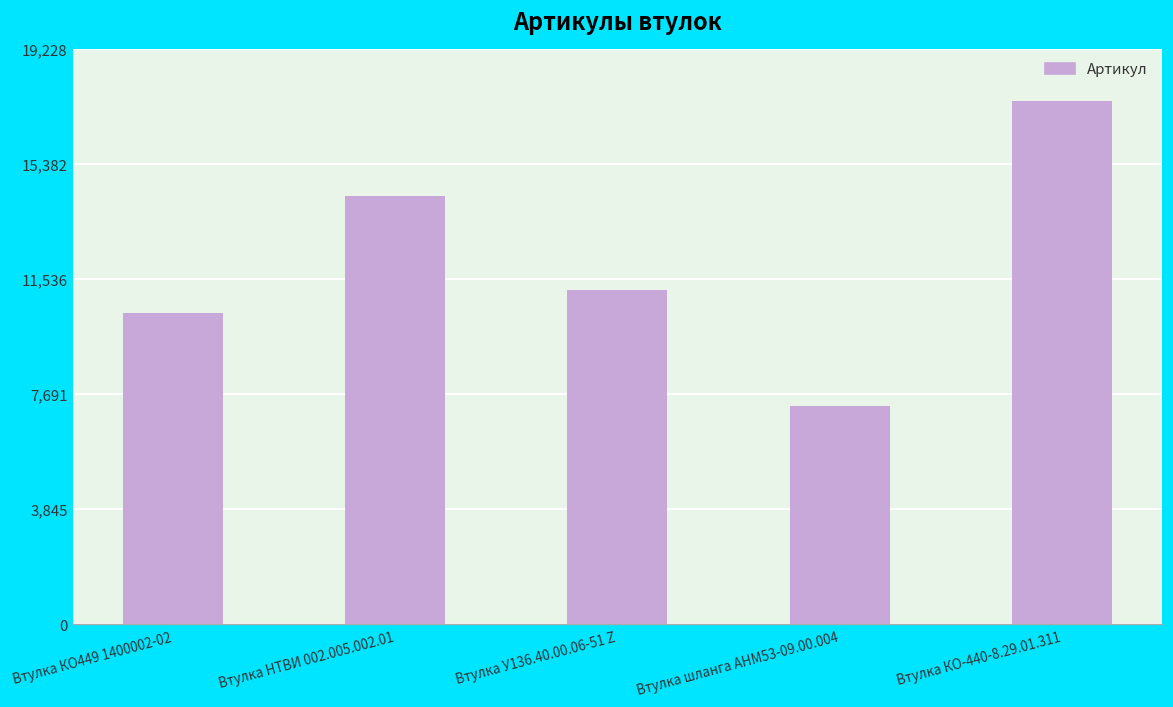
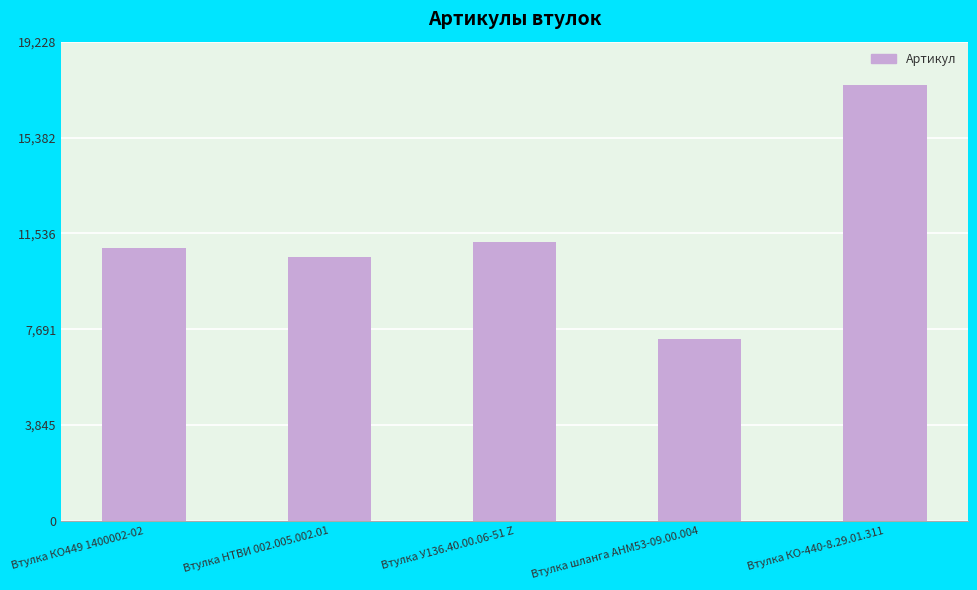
  {
-   "Втулка КО449 1400002-02": "10,400",
-   "Втулка НТВИ 002.005.002.01": "14,300",
+   "Втулка КО449 1400002-02": "11,000",
+   "Втулка НТВИ 002.005.002.01": "10,600",
    "Втулка У136.40.00.06-51 Z": "11,200",
    "Втулка шланга АНМ53-09.00.004": "7,300",
    "Втулка КО-440-8.29.01.311": "17,500"
  }
